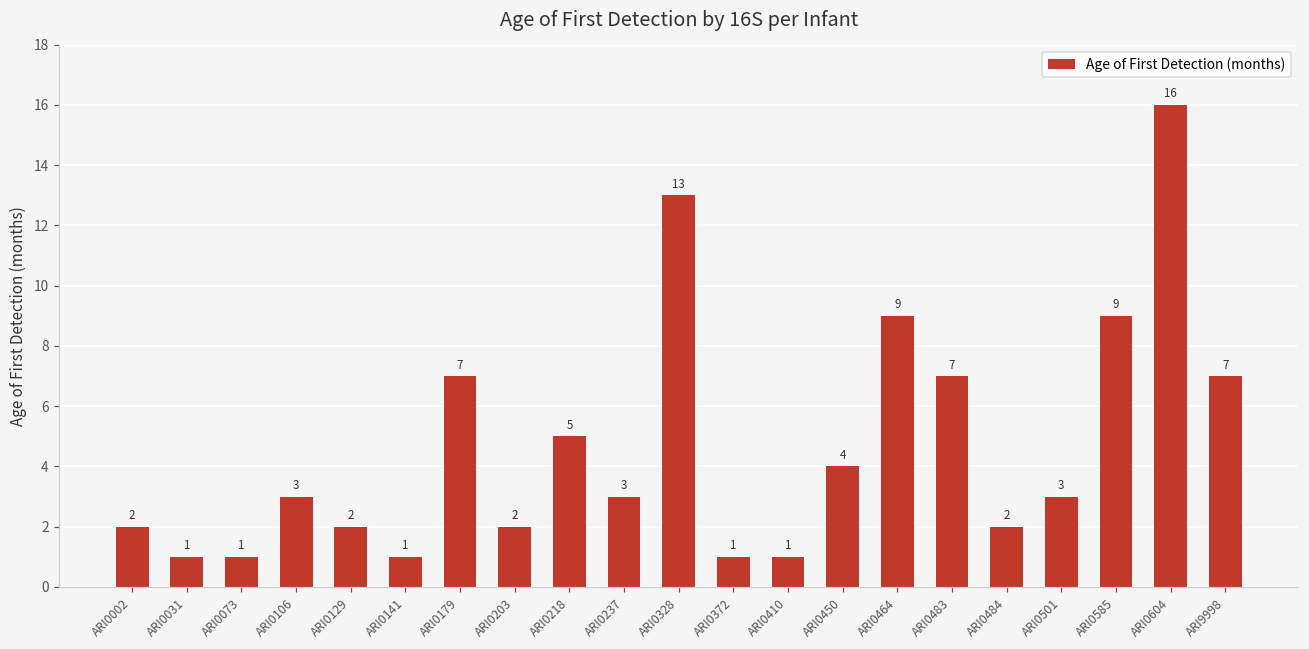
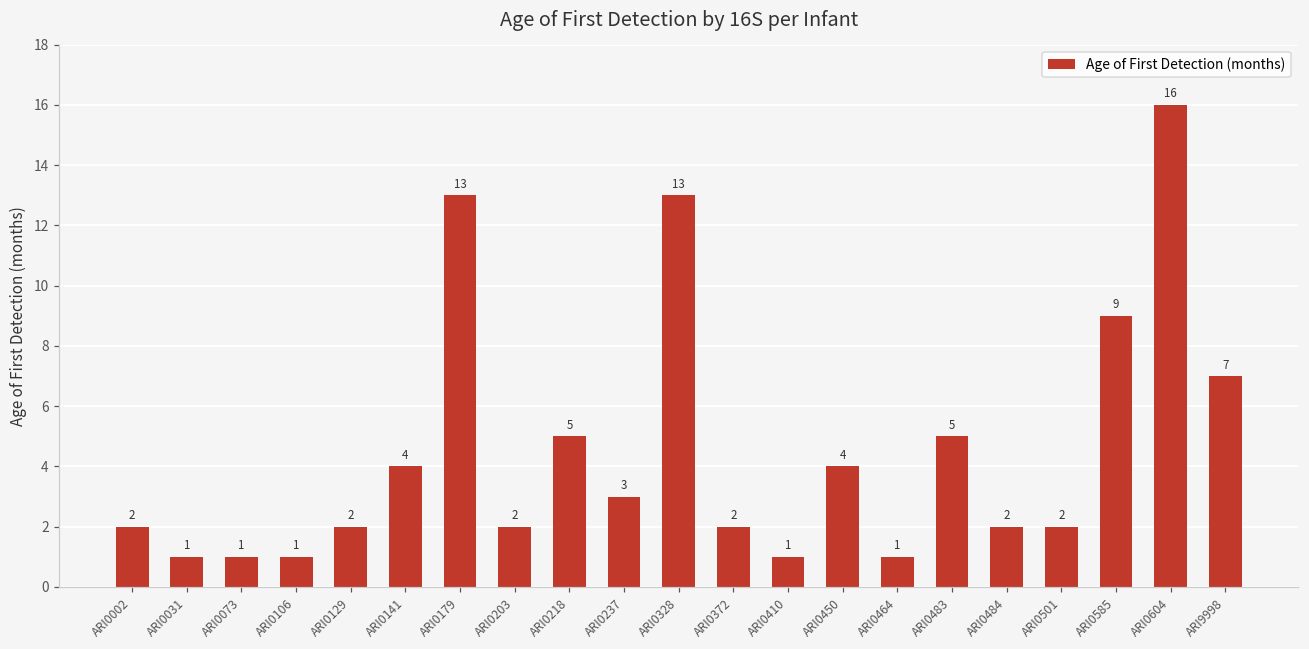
  {
    "ARI0002": 2,
    "ARI0031": 1,
    "ARI0073": 1,
-   "ARI0106": 3,
+   "ARI0106": 1,
    "ARI0129": 2,
-   "ARI0141": 1,
-   "ARI0179": 7,
+   "ARI0141": 4,
+   "ARI0179": 13,
    "ARI0203": 2,
    "ARI0218": 5,
    "ARI0237": 3,
    "ARI0328": 13,
-   "ARI0372": 1,
+   "ARI0372": 2,
    "ARI0410": 1,
    "ARI0450": 4,
-   "ARI0464": 9,
-   "ARI0483": 7,
+   "ARI0464": 1,
+   "ARI0483": 5,
    "ARI0484": 2,
-   "ARI0501": 3,
+   "ARI0501": 2,
    "ARI0585": 9,
    "ARI0604": 16,
    "ARI9998": 7
  }
